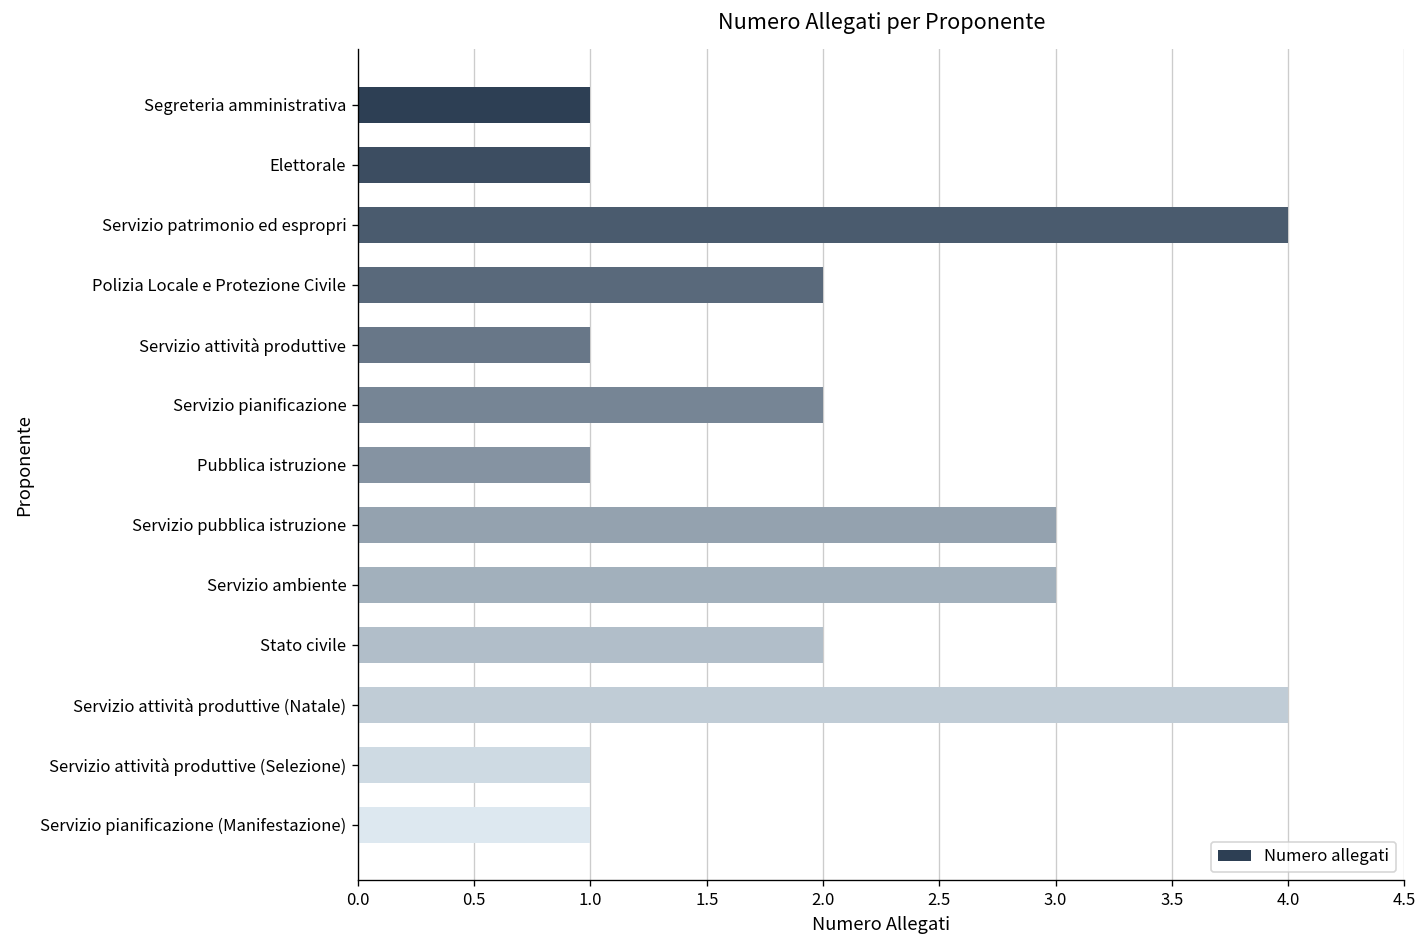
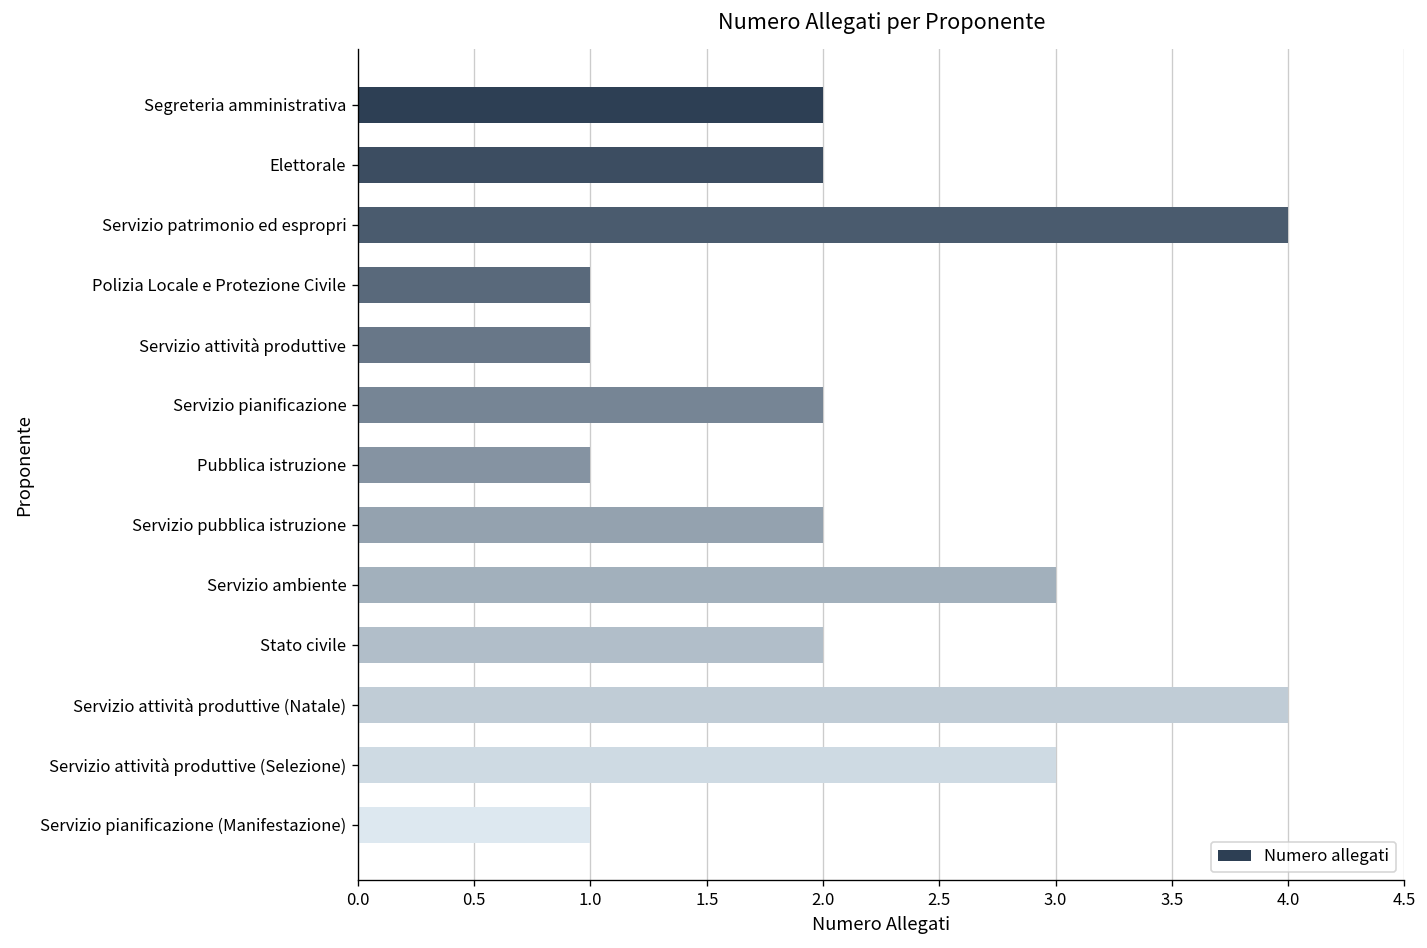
  {
-   "Segreteria amministrativa": 1,
-   "Elettorale": 1,
+   "Segreteria amministrativa": 2,
+   "Elettorale": 2,
    "Servizio patrimonio ed espropri": 4,
-   "Polizia Locale e Protezione Civile": 2,
+   "Polizia Locale e Protezione Civile": 1,
    "Servizio attività produttive": 1,
    "Servizio pianificazione": 2,
    "Pubblica istruzione": 1,
-   "Servizio pubblica istruzione": 3,
+   "Servizio pubblica istruzione": 2,
    "Servizio ambiente": 3,
    "Stato civile": 2,
    "Servizio attività produttive (Natale)": 4,
-   "Servizio attività produttive (Selezione)": 1,
+   "Servizio attività produttive (Selezione)": 3,
    "Servizio pianificazione (Manifestazione)": 1
  }
